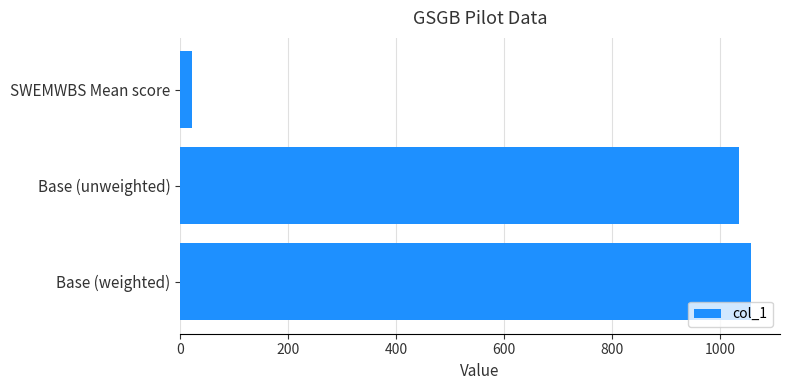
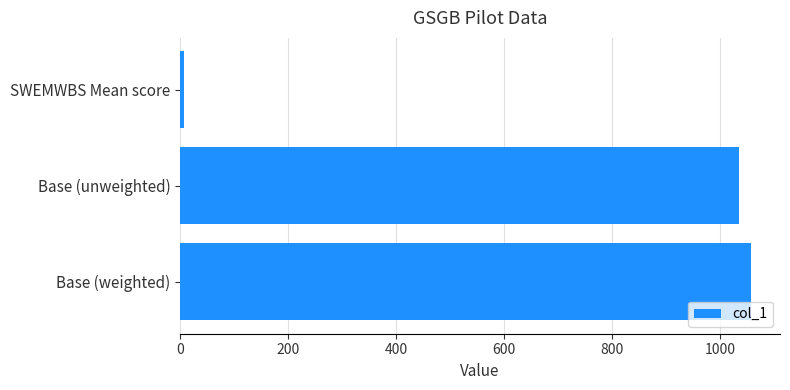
  {
-   "SWEMWBS Mean score": 20,
+   "SWEMWBS Mean score": 10,
    "Base (unweighted)": 1040,
    "Base (weighted)": 1060
  }
